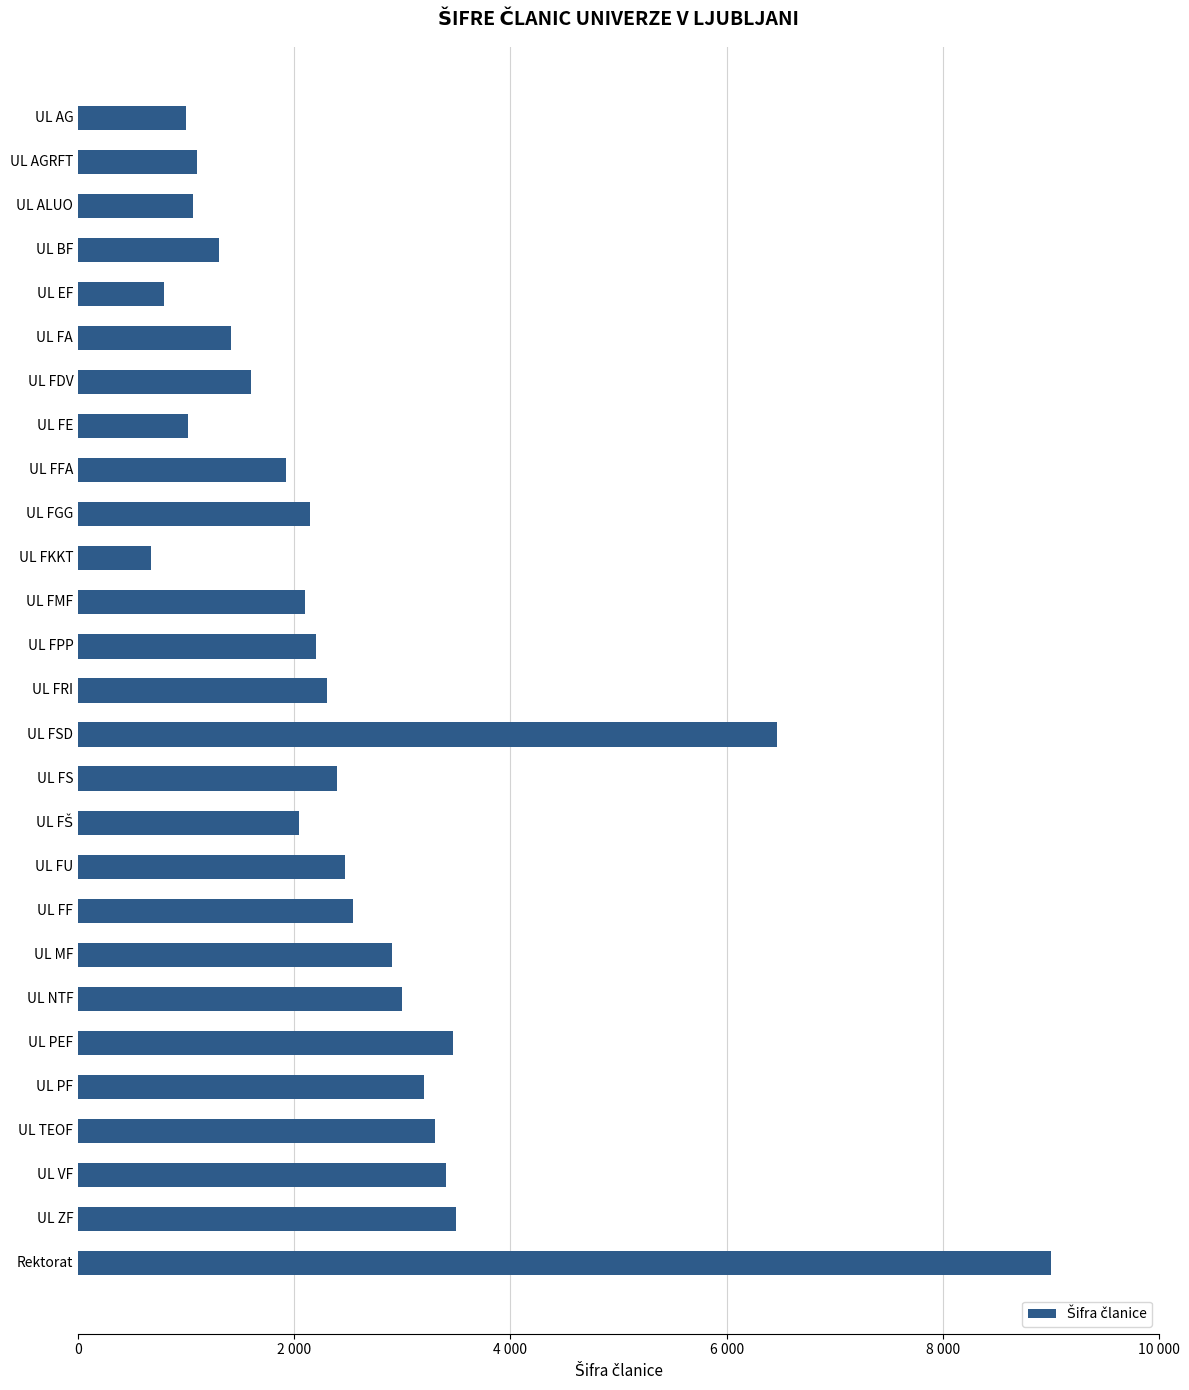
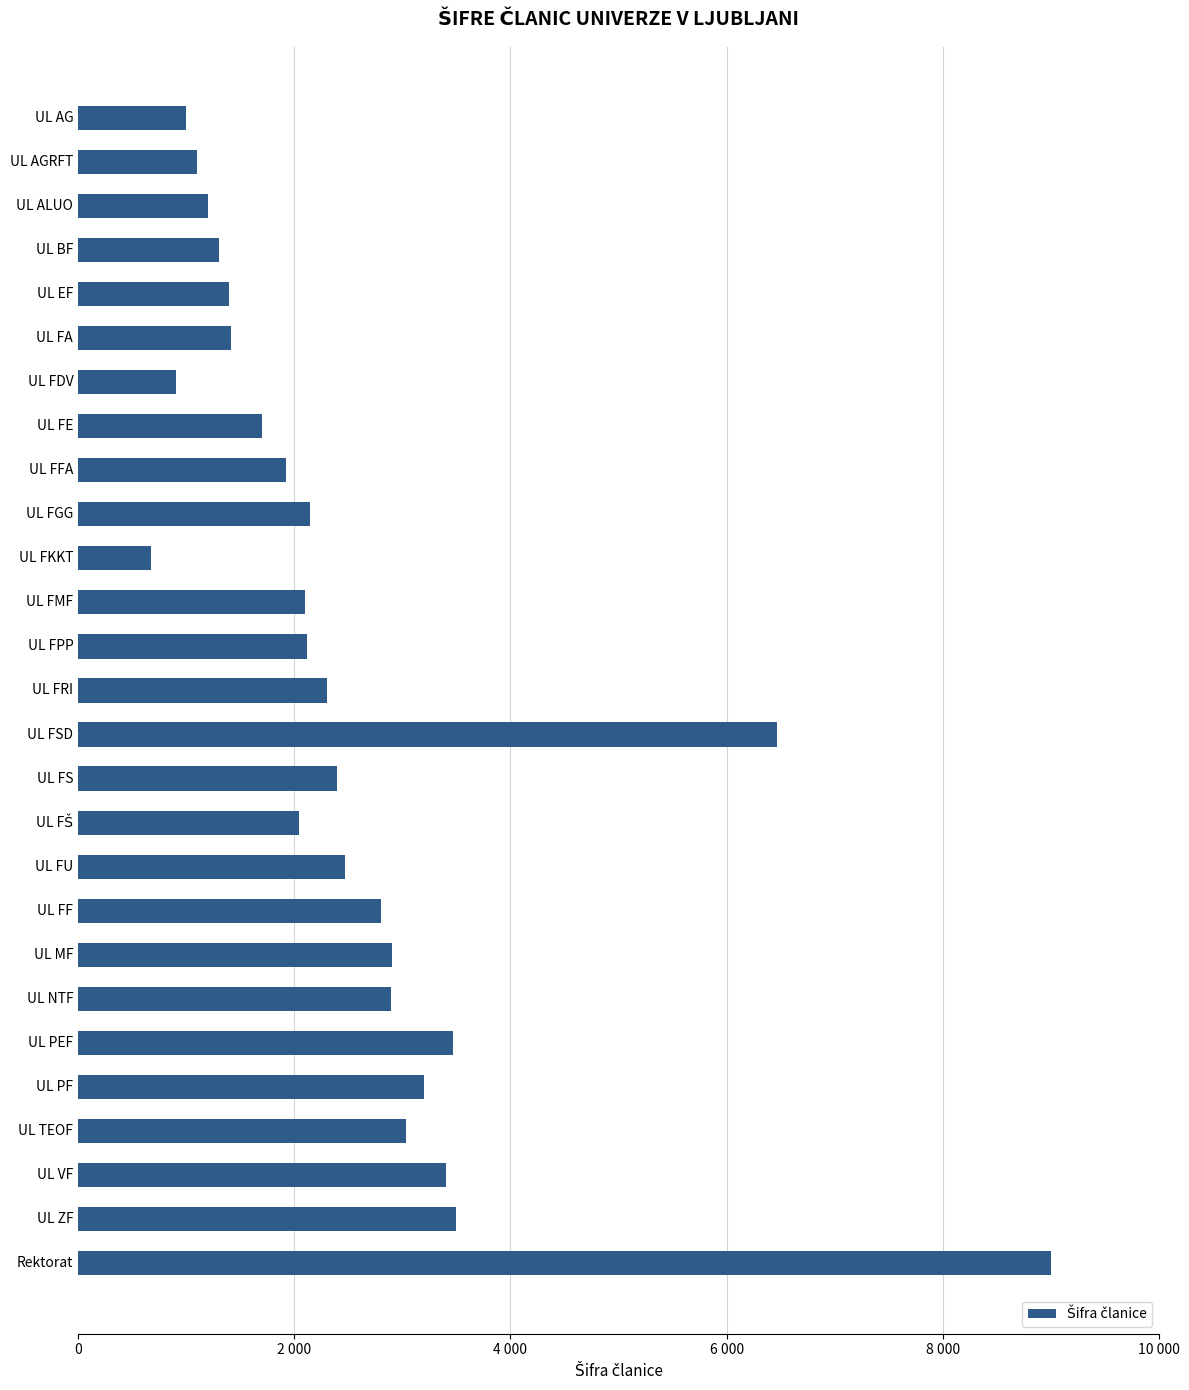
  {
    "UL AG": 1000,
    "UL AGRFT": 1100,
-   "UL ALUO": 1060,
+   "UL ALUO": 1200,
    "UL BF": 1300,
-   "UL EF": 800,
+   "UL EF": 1400,
    "UL FA": 1410,
-   "UL FDV": 1600,
-   "UL FE": 1010,
+   "UL FDV": 910,
+   "UL FE": 1700,
    "UL FFA": 1920,
    "UL FGG": 2140,
    "UL FKKT": 680,
    "UL FMF": 2100,
-   "UL FPP": 2200,
+   "UL FPP": 2120,
    "UL FRI": 2300,
    "UL FSD": 6460,
    "UL FS": 2390,
    "UL FŠ": 2050,
    "UL FU": 2470,
-   "UL FF": 2550,
+   "UL FF": 2800,
    "UL MF": 2900,
-   "UL NTF": 3000,
+   "UL NTF": 2890,
    "UL PEF": 3470,
    "UL PF": 3200,
-   "UL TEOF": 3300,
+   "UL TEOF": 3030,
    "UL VF": 3400,
    "UL ZF": 3500,
    "Rektorat": 9000
  }
